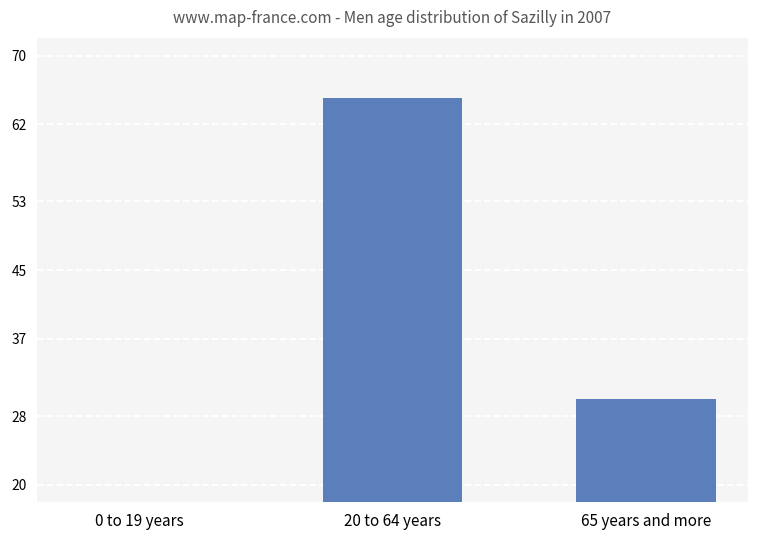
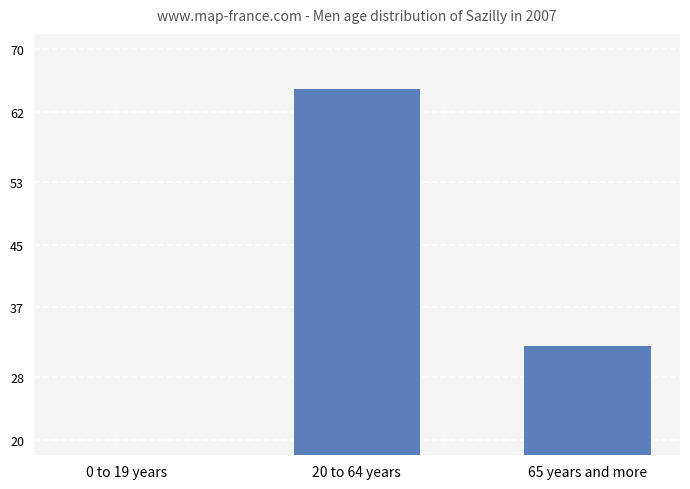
  {
    "20 to 64 years": 65,
-   "65 years and more": 30
+   "65 years and more": 32
  }
